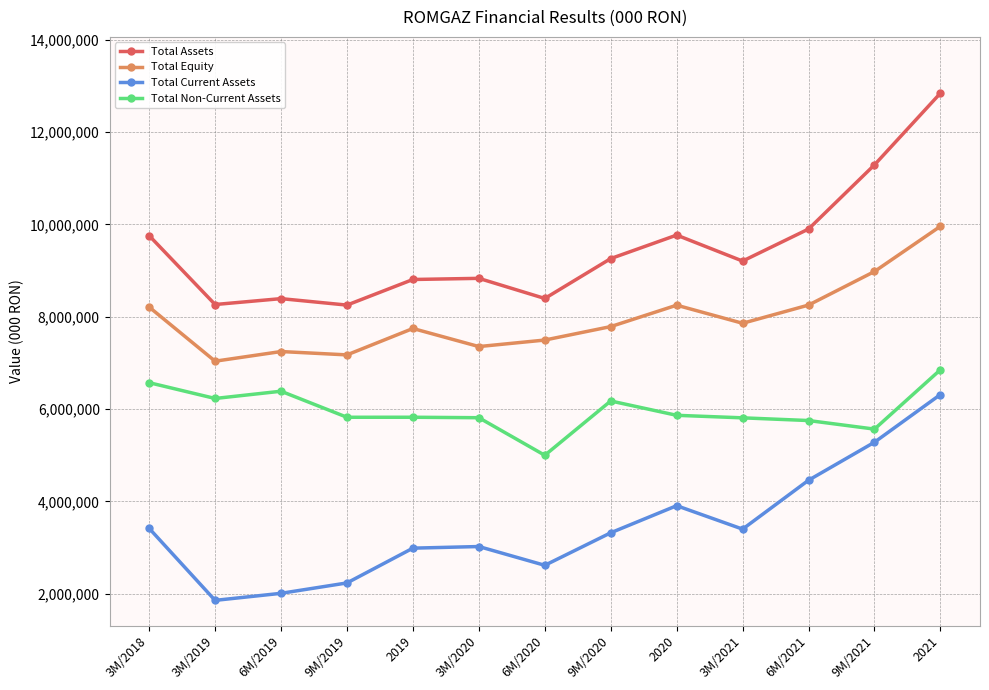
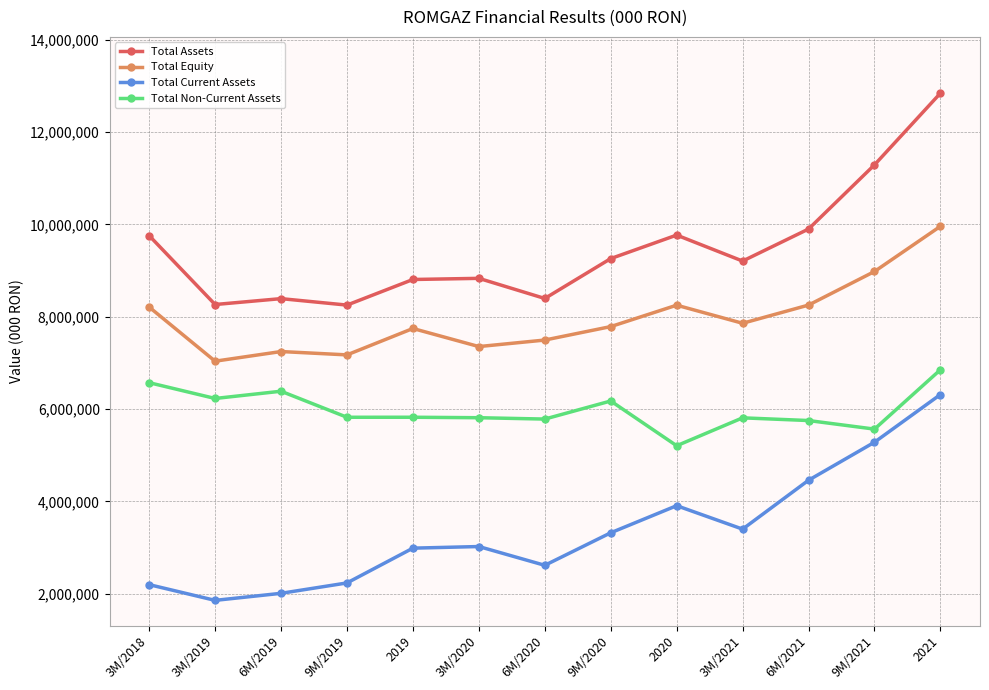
  {
    "Total Current Assets": {
-     "3M/2018": "3,400,000",
+     "3M/2018": "2,200,000",
      "3M/2019": "1,900,000",
      "6M/2019": "2,000,000",
      "9M/2019": "2,200,000",
      "2019": "3,000,000",
      "3M/2020": "3,000,000",
      "6M/2020": "2,600,000",
      "9M/2020": "3,300,000",
      "2020": "3,900,000",
      "3M/2021": "3,400,000",
      "6M/2021": "4,500,000",
      "9M/2021": "5,300,000",
      "2021": "6,300,000"
    },
    "Total Non-Current Assets": {
      "3M/2018": "6,600,000",
      "3M/2019": "6,200,000",
      "6M/2019": "6,400,000",
      "9M/2019": "5,800,000",
      "2019": "5,800,000",
      "3M/2020": "5,800,000",
-     "6M/2020": "5,000,000",
+     "6M/2020": "5,800,000",
      "9M/2020": "6,200,000",
-     "2020": "5,900,000",
+     "2020": "5,200,000",
      "3M/2021": "5,800,000",
      "6M/2021": "5,800,000",
      "9M/2021": "5,600,000",
      "2021": "6,900,000"
    }
  }
